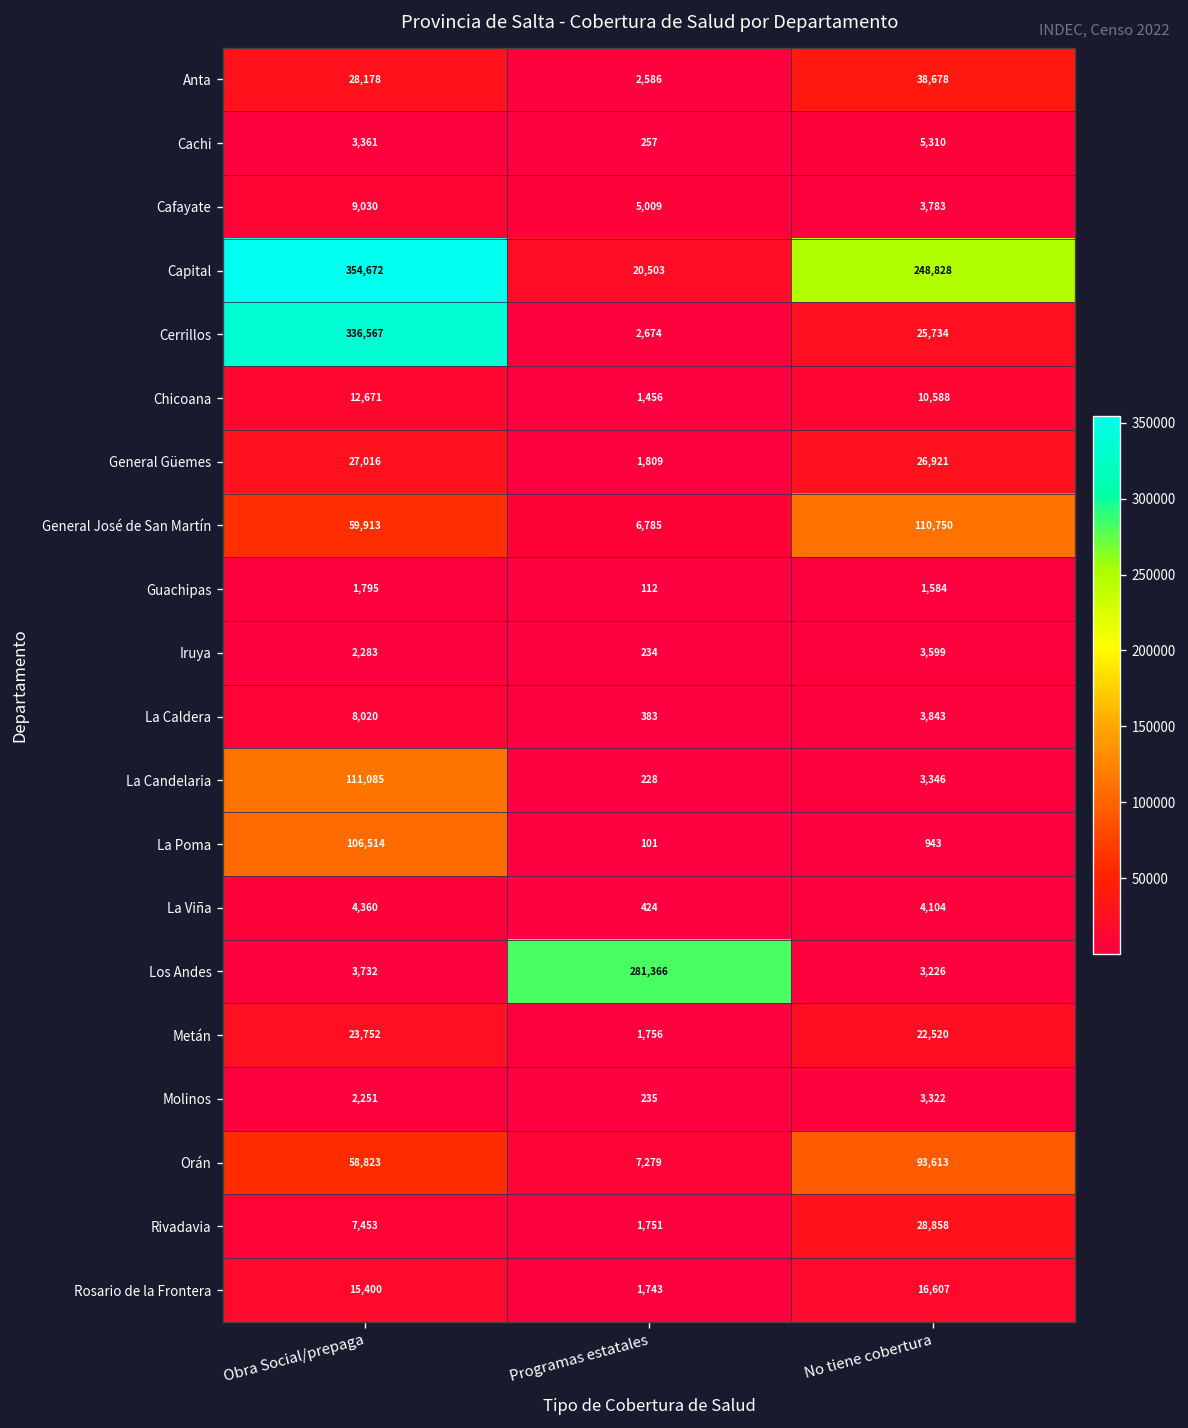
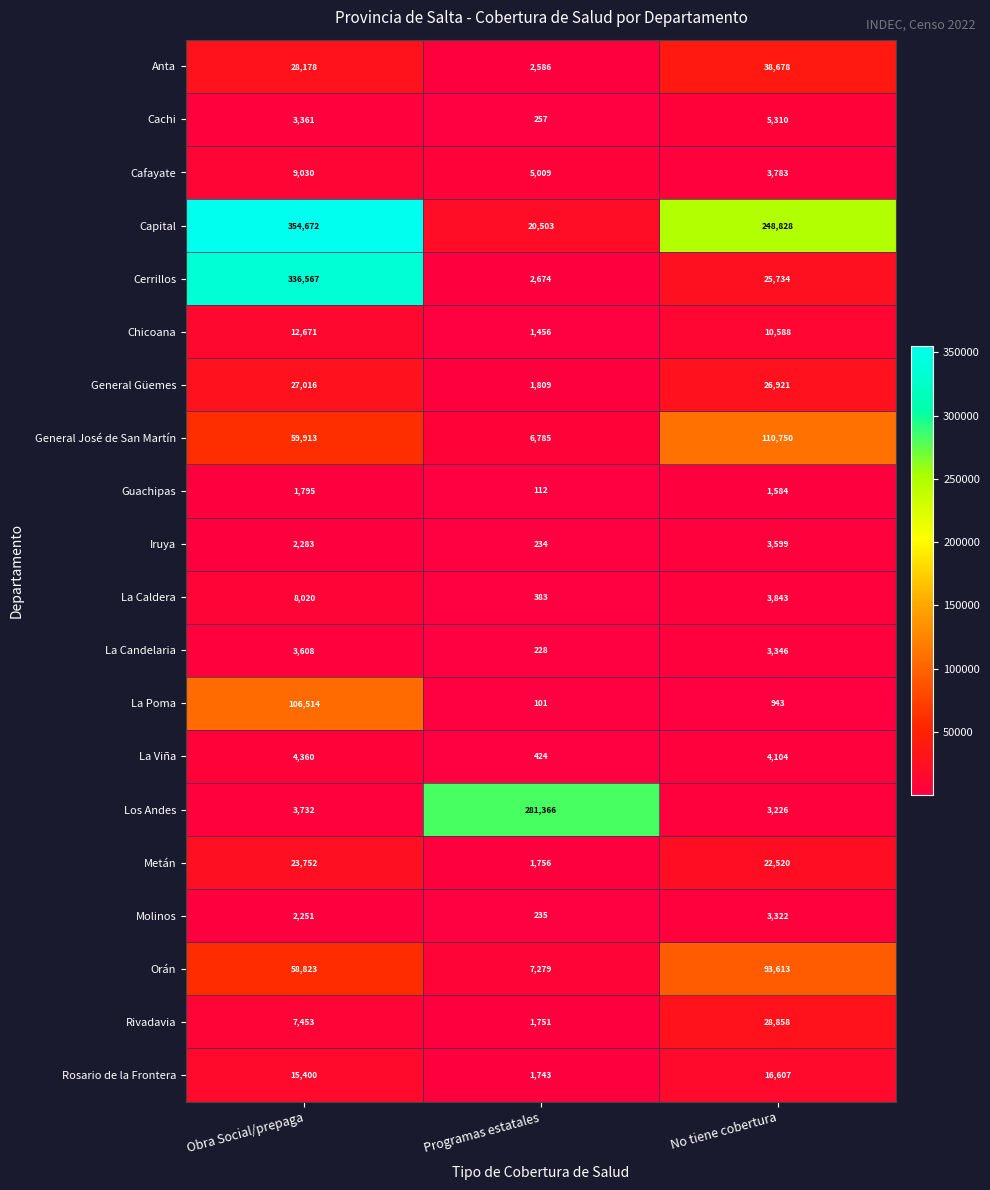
  {
    "Anta": {
      "Obra Social/prepaga": "28,178",
      "Programas estatales": "2,586",
      "No tiene cobertura": "38,678"
    },
    "Cachi": {
      "Obra Social/prepaga": "3,361",
      "Programas estatales": "257",
      "No tiene cobertura": "5,310"
    },
    "Cafayate": {
      "Obra Social/prepaga": "9,030",
      "Programas estatales": "5,009",
      "No tiene cobertura": "3,783"
    },
    "Capital": {
      "Obra Social/prepaga": "354,672",
      "Programas estatales": "20,503",
      "No tiene cobertura": "248,828"
    },
    "Cerrillos": {
      "Obra Social/prepaga": "336,567",
      "Programas estatales": "2,674",
      "No tiene cobertura": "25,734"
    },
    "Chicoana": {
      "Obra Social/prepaga": "12,671",
      "Programas estatales": "1,456",
      "No tiene cobertura": "10,588"
    },
    "General Güemes": {
      "Obra Social/prepaga": "27,016",
      "Programas estatales": "1,809",
      "No tiene cobertura": "26,921"
    },
    "General José de San Martín": {
      "Obra Social/prepaga": "59,913",
      "Programas estatales": "6,785",
      "No tiene cobertura": "110,750"
    },
    "Guachipas": {
      "Obra Social/prepaga": "1,795",
      "Programas estatales": "112",
      "No tiene cobertura": "1,584"
    },
    "Iruya": {
      "Obra Social/prepaga": "2,283",
      "Programas estatales": "234",
      "No tiene cobertura": "3,599"
    },
    "La Caldera": {
      "Obra Social/prepaga": "8,020",
      "Programas estatales": "383",
      "No tiene cobertura": "3,843"
    },
    "La Candelaria": {
-     "Obra Social/prepaga": "111,085",
+     "Obra Social/prepaga": "3,608",
      "Programas estatales": "228",
      "No tiene cobertura": "3,346"
    },
    "La Poma": {
      "Obra Social/prepaga": "106,514",
      "Programas estatales": "101",
      "No tiene cobertura": "943"
    },
    "La Viña": {
      "Obra Social/prepaga": "4,360",
      "Programas estatales": "424",
      "No tiene cobertura": "4,104"
    },
    "Los Andes": {
      "Obra Social/prepaga": "3,732",
      "Programas estatales": "281,366",
      "No tiene cobertura": "3,226"
    },
    "Metán": {
      "Obra Social/prepaga": "23,752",
      "Programas estatales": "1,756",
      "No tiene cobertura": "22,520"
    },
    "Molinos": {
      "Obra Social/prepaga": "2,251",
      "Programas estatales": "235",
      "No tiene cobertura": "3,322"
    },
    "Orán": {
      "Obra Social/prepaga": "58,823",
      "Programas estatales": "7,279",
      "No tiene cobertura": "93,613"
    },
    "Rivadavia": {
      "Obra Social/prepaga": "7,453",
      "Programas estatales": "1,751",
      "No tiene cobertura": "28,858"
    },
    "Rosario de la Frontera": {
      "Obra Social/prepaga": "15,400",
      "Programas estatales": "1,743",
      "No tiene cobertura": "16,607"
    }
  }
